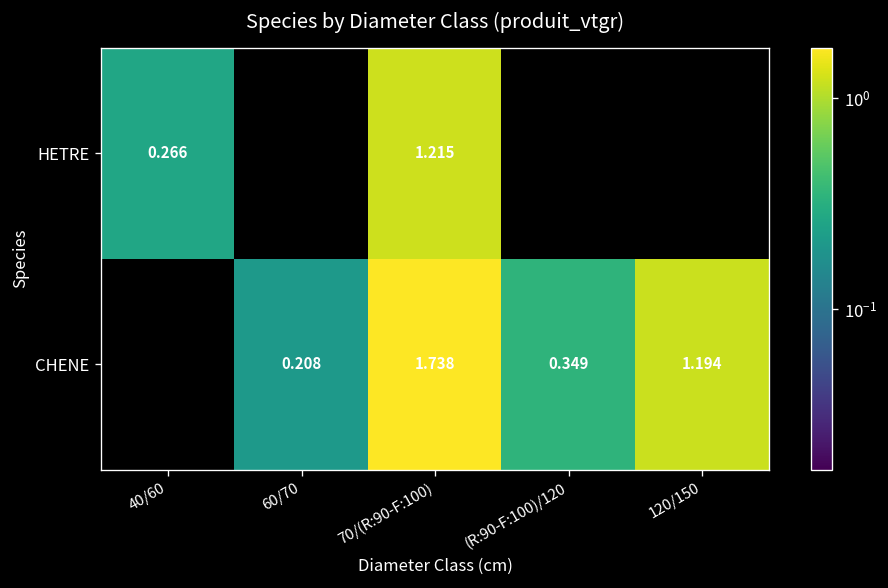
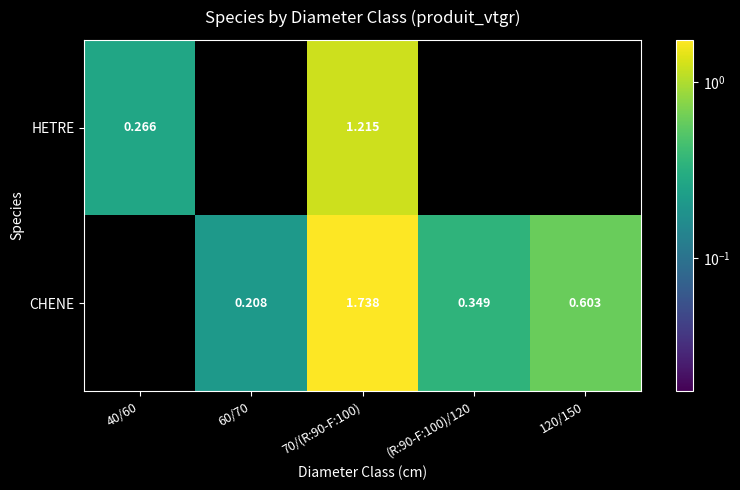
  {
    "HETRE": {
      "40/60": 0.266,
      "70/(R:90-F:100)": 1.215
    },
    "CHENE": {
      "60/70": 0.208,
      "70/(R:90-F:100)": 1.738,
      "(R:90-F:100)/120": 0.349,
-     "120/150": 1.194
+     "120/150": 0.603
    }
  }
